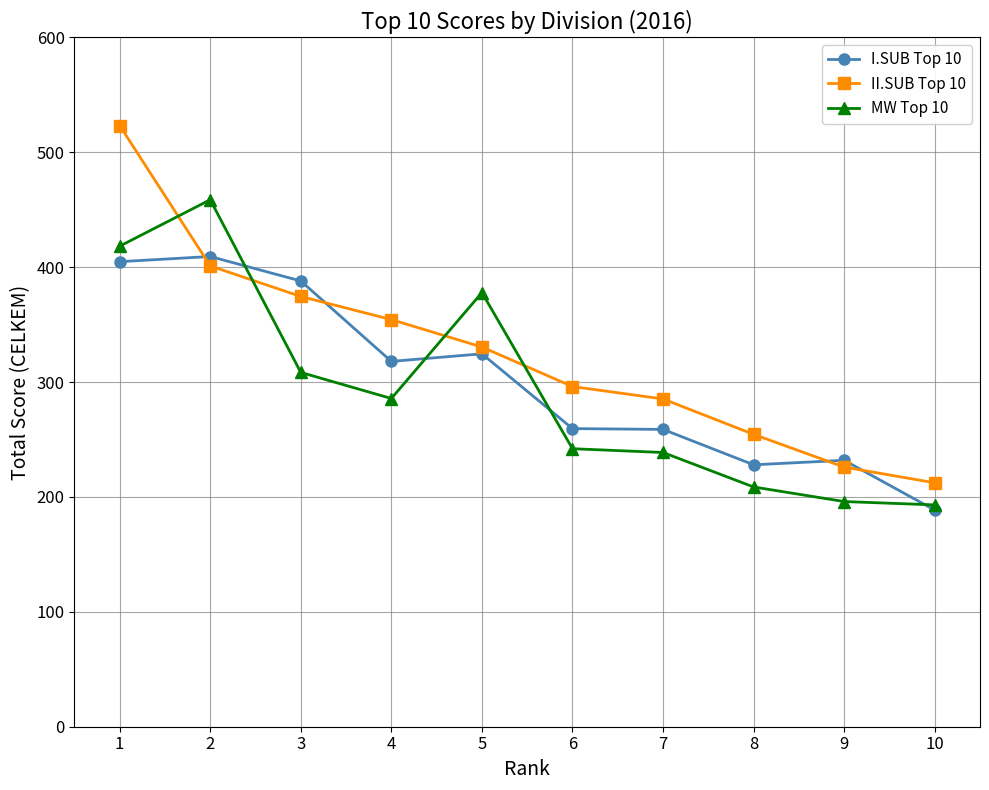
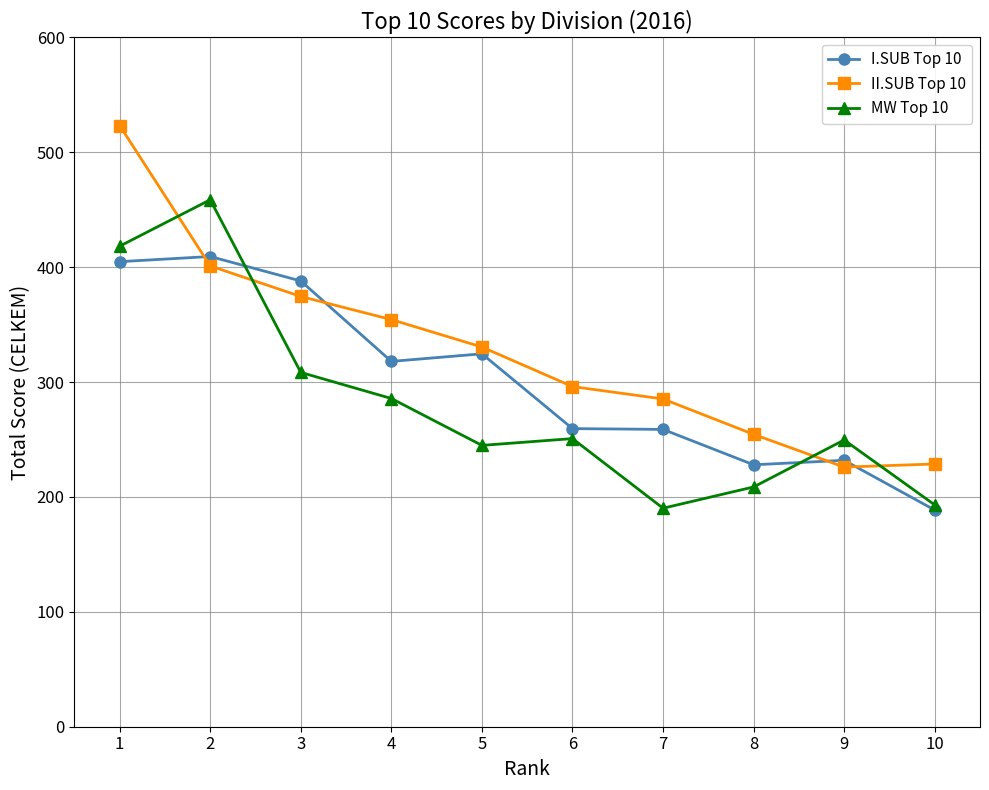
  {
    "I.SUB Top 10": {
      "1": 405,
      "2": 409,
      "3": 388,
      "4": 318,
      "5": 325,
      "6": 260,
      "7": 259,
      "8": 228,
      "9": 232,
      "10": 189
    },
    "II.SUB Top 10": {
      "1": 523,
      "2": 401,
      "3": 375,
      "4": 354,
      "5": 331,
      "6": 296,
      "7": 285,
      "8": 255,
      "9": 226,
-     "10": 212
+     "10": 229
    },
    "MW Top 10": {
      "1": 418,
      "2": 459,
      "3": 308,
      "4": 286,
-     "5": 378,
-     "6": 242,
-     "7": 239,
+     "5": 245,
+     "6": 251,
+     "7": 190,
      "8": 209,
-     "9": 196,
+     "9": 250,
      "10": 193
    }
  }
